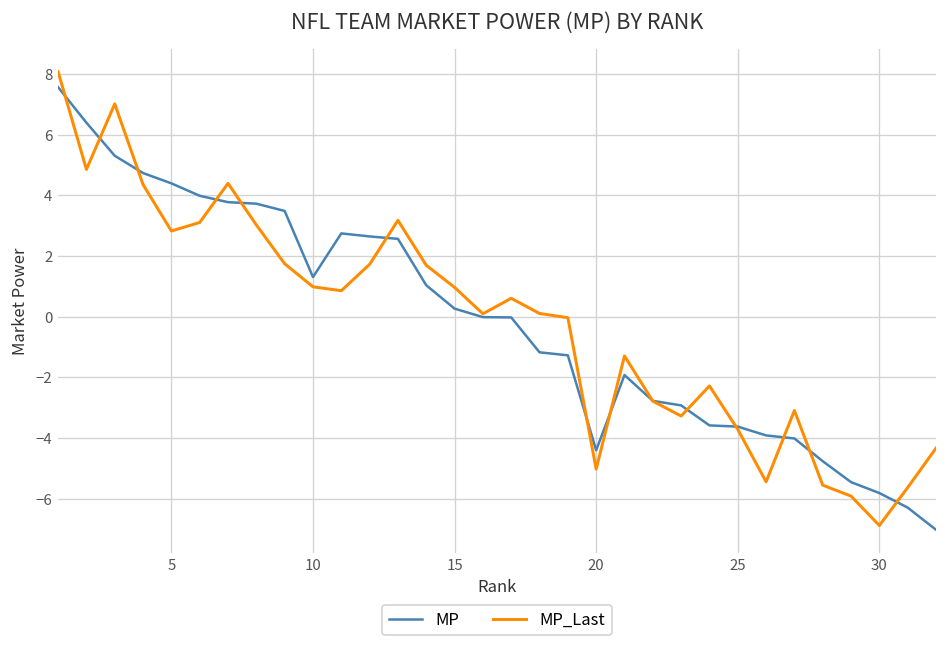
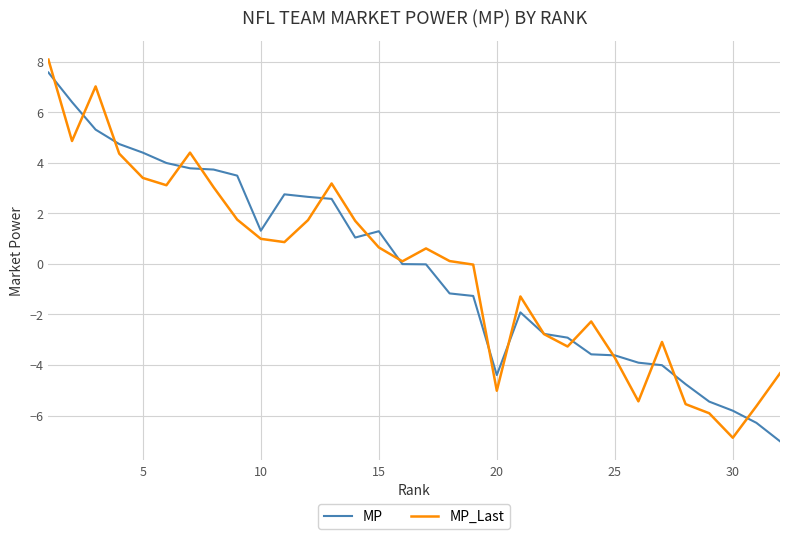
  {
    "MP": {
      "5": 4.4,
      "10": 1.3,
-     "15": 0.3,
+     "15": 1.3,
      "20": -4.4,
      "30": -5.8
    },
    "MP_Last": {
-     "5": 2.8,
+     "5": 3.4,
      "10": 1.0,
-     "15": 1.0,
+     "15": 0.7,
      "20": -5.0,
      "30": -6.9
    }
  }
